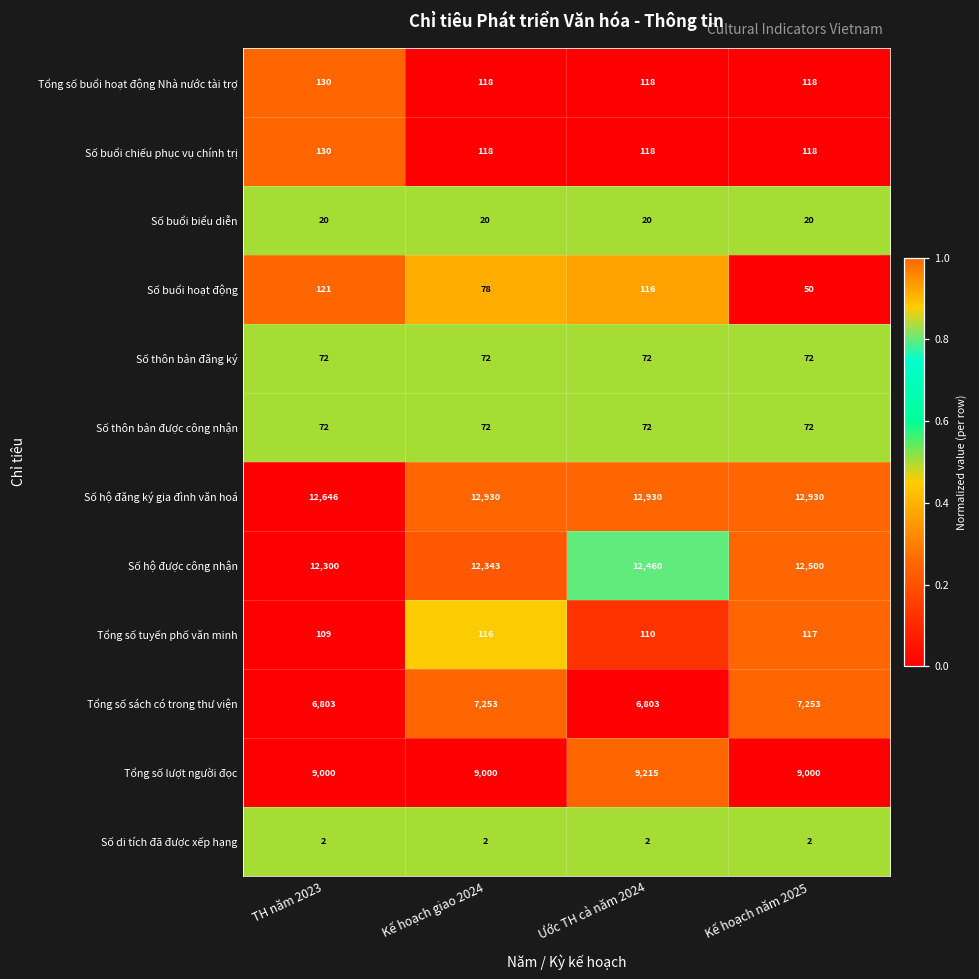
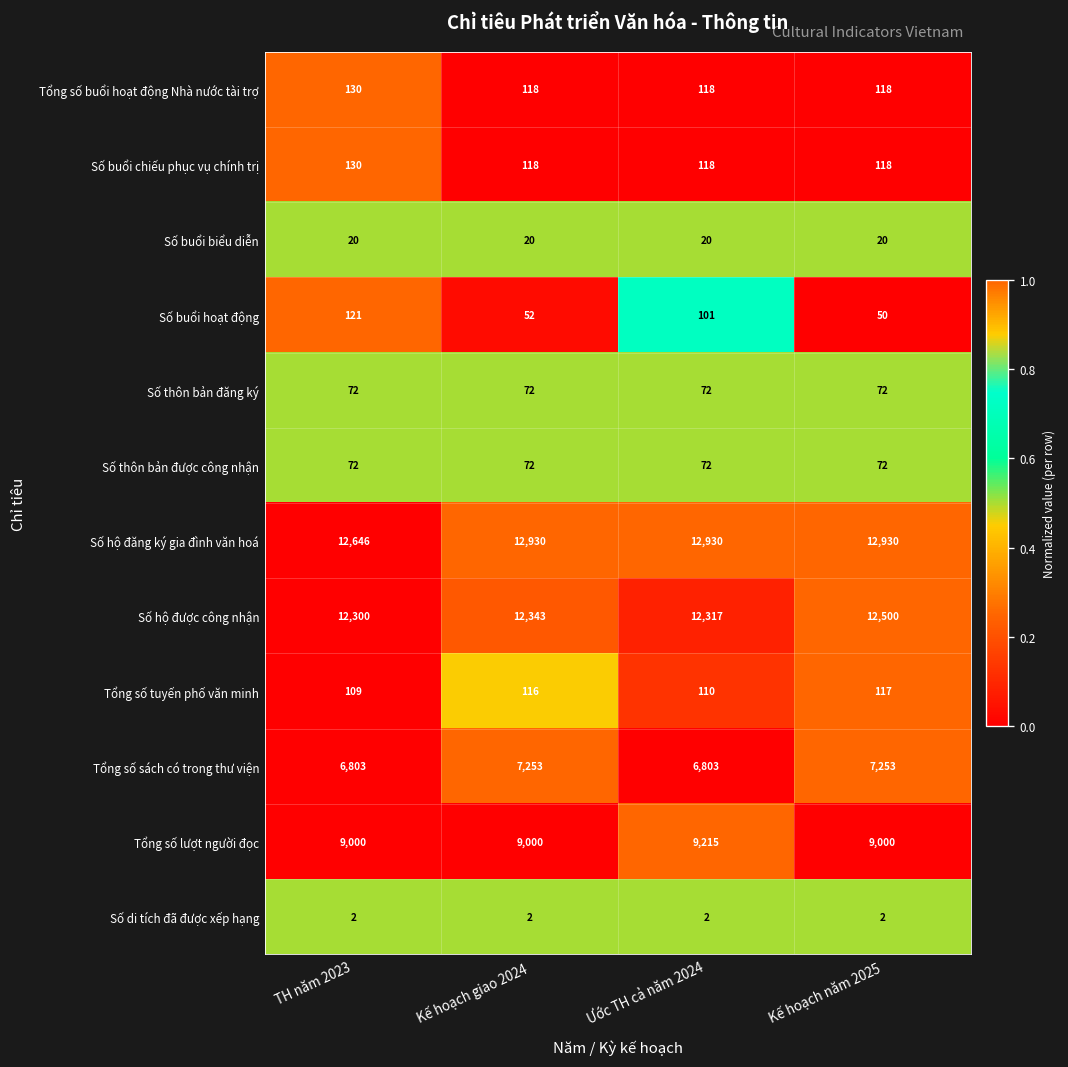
  {
    "Tổng số buổi hoạt động Nhà nước tài trợ": {
      "TH năm 2023": "130",
      "Kế hoạch giao 2024": "118",
      "Ước TH cả năm 2024": "118",
      "Kế hoạch năm 2025": "118"
    },
    "Số buổi chiếu phục vụ chính trị": {
      "TH năm 2023": "130",
      "Kế hoạch giao 2024": "118",
      "Ước TH cả năm 2024": "118",
      "Kế hoạch năm 2025": "118"
    },
    "Số buổi biểu diễn": {
      "TH năm 2023": "20",
      "Kế hoạch giao 2024": "20",
      "Ước TH cả năm 2024": "20",
      "Kế hoạch năm 2025": "20"
    },
    "Số buổi hoạt động": {
      "TH năm 2023": "121",
-     "Kế hoạch giao 2024": "78",
-     "Ước TH cả năm 2024": "116",
+     "Kế hoạch giao 2024": "52",
+     "Ước TH cả năm 2024": "101",
      "Kế hoạch năm 2025": "50"
    },
    "Số thôn bản đăng ký": {
      "TH năm 2023": "72",
      "Kế hoạch giao 2024": "72",
      "Ước TH cả năm 2024": "72",
      "Kế hoạch năm 2025": "72"
    },
    "Số thôn bản được công nhận": {
      "TH năm 2023": "72",
      "Kế hoạch giao 2024": "72",
      "Ước TH cả năm 2024": "72",
      "Kế hoạch năm 2025": "72"
    },
    "Số hộ đăng ký gia đình văn hoá": {
      "TH năm 2023": "12,646",
      "Kế hoạch giao 2024": "12,930",
      "Ước TH cả năm 2024": "12,930",
      "Kế hoạch năm 2025": "12,930"
    },
    "Số hộ được công nhận": {
      "TH năm 2023": "12,300",
      "Kế hoạch giao 2024": "12,343",
-     "Ước TH cả năm 2024": "12,460",
+     "Ước TH cả năm 2024": "12,317",
      "Kế hoạch năm 2025": "12,500"
    },
    "Tổng số tuyến phố văn minh": {
      "TH năm 2023": "109",
      "Kế hoạch giao 2024": "116",
      "Ước TH cả năm 2024": "110",
      "Kế hoạch năm 2025": "117"
    },
    "Tổng số sách có trong thư viện": {
      "TH năm 2023": "6,803",
      "Kế hoạch giao 2024": "7,253",
      "Ước TH cả năm 2024": "6,803",
      "Kế hoạch năm 2025": "7,253"
    },
    "Tổng số lượt người đọc": {
      "TH năm 2023": "9,000",
      "Kế hoạch giao 2024": "9,000",
      "Ước TH cả năm 2024": "9,215",
      "Kế hoạch năm 2025": "9,000"
    },
    "Số di tích đã được xếp hạng": {
      "TH năm 2023": "2",
      "Kế hoạch giao 2024": "2",
      "Ước TH cả năm 2024": "2",
      "Kế hoạch năm 2025": "2"
    }
  }
